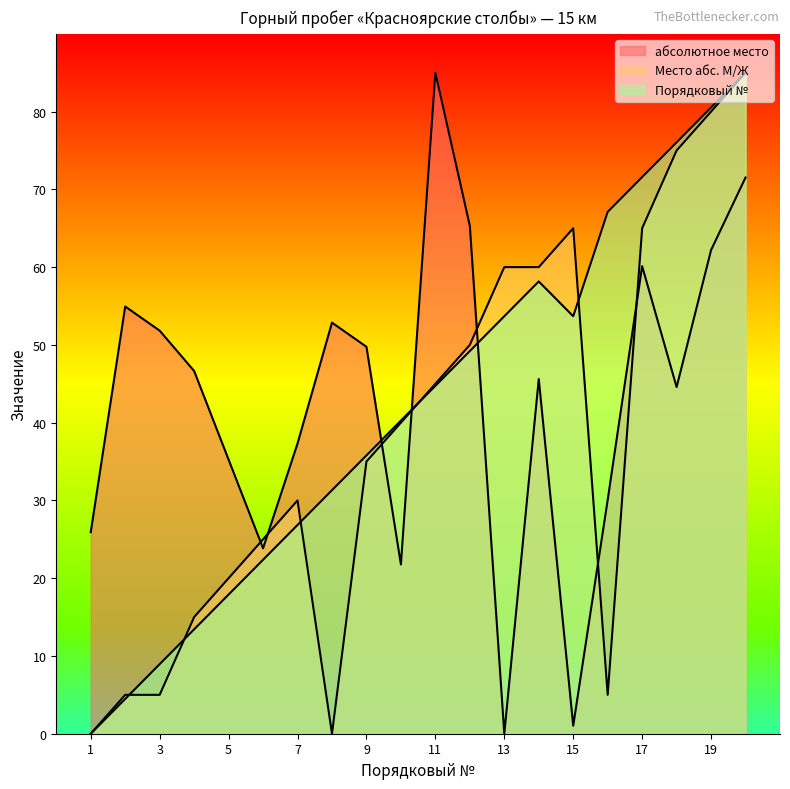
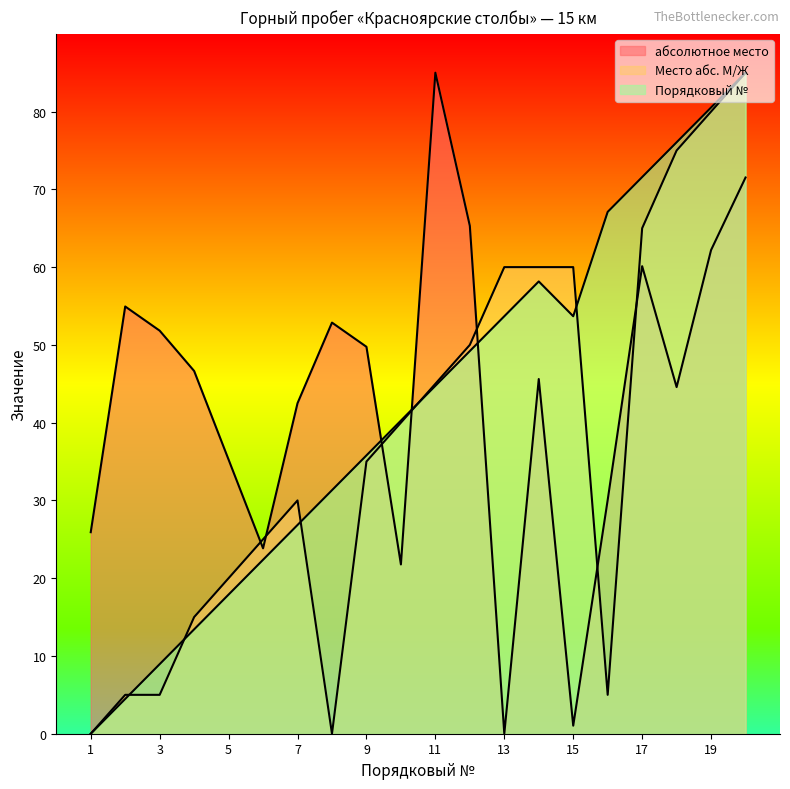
  {
    "абсолютное место": {
      "1": 26,
      "3": 52,
      "5": 35,
-     "7": 37,
+     "7": 43,
      "9": 50,
      "11": 85,
      "13": 0,
      "15": 1,
      "17": 60,
      "19": 62
    },
    "Место абс. М/Ж": {
      "3": 5,
      "5": 20,
      "7": 30,
      "9": 35,
      "13": 60,
-     "15": 65,
+     "15": 60,
      "17": 65,
      "19": 80
    },
    "Порядковый №": {
      "3": 9,
      "5": 18,
      "7": 27,
      "9": 36,
      "13": 54,
      "15": 54,
      "17": 72,
      "19": 81
    }
  }
